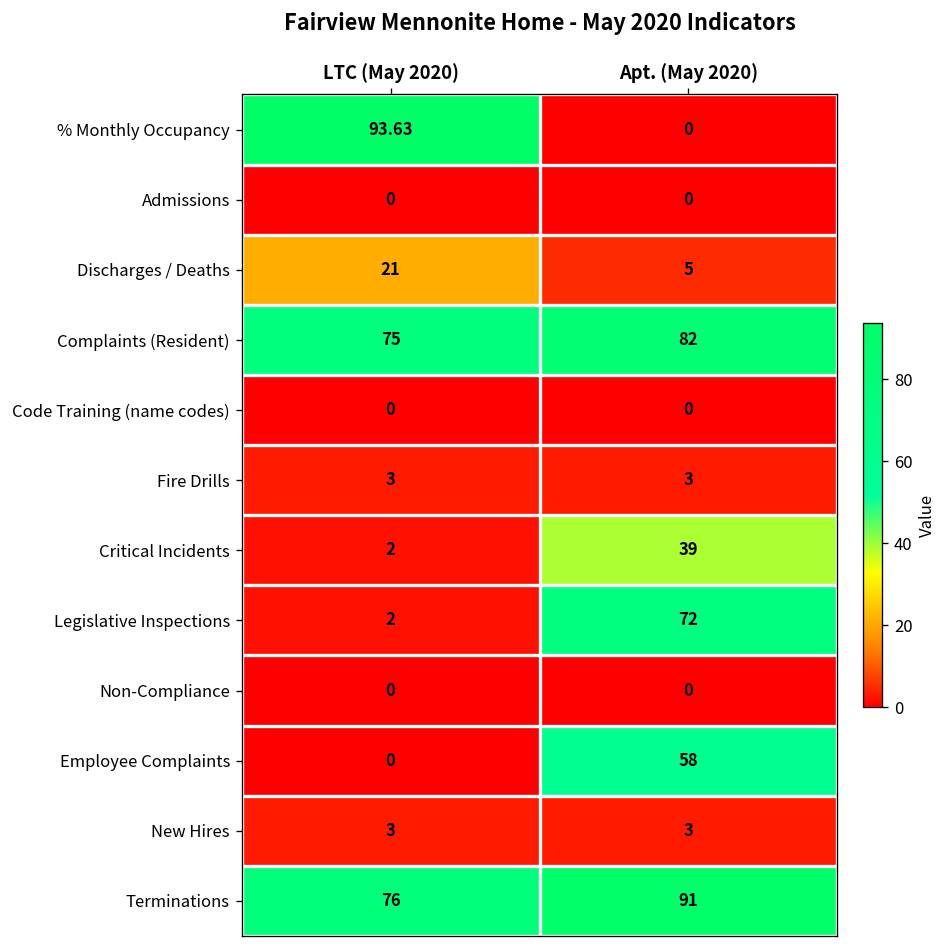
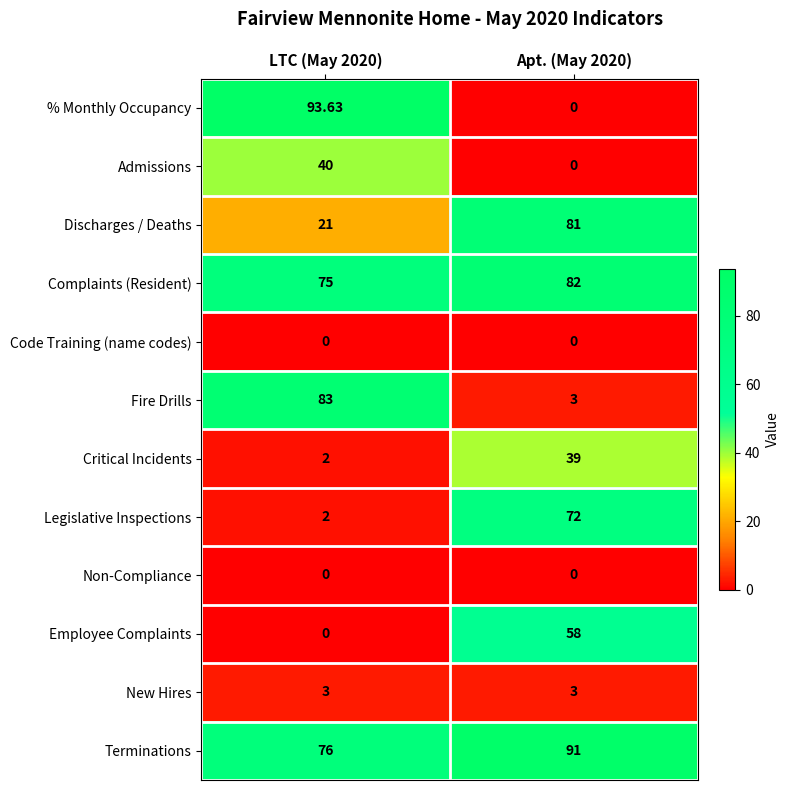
  {
    "% Monthly Occupancy": {
      "LTC (May 2020)": 93.63,
      "Apt. (May 2020)": 0
    },
    "Admissions": {
-     "LTC (May 2020)": 0,
+     "LTC (May 2020)": 40,
      "Apt. (May 2020)": 0
    },
    "Discharges / Deaths": {
      "LTC (May 2020)": 21,
-     "Apt. (May 2020)": 5
+     "Apt. (May 2020)": 81
    },
    "Complaints (Resident)": {
      "LTC (May 2020)": 75,
      "Apt. (May 2020)": 82
    },
    "Code Training (name codes)": {
      "LTC (May 2020)": 0,
      "Apt. (May 2020)": 0
    },
    "Fire Drills": {
-     "LTC (May 2020)": 3,
+     "LTC (May 2020)": 83,
      "Apt. (May 2020)": 3
    },
    "Critical Incidents": {
      "LTC (May 2020)": 2,
      "Apt. (May 2020)": 39
    },
    "Legislative Inspections": {
      "LTC (May 2020)": 2,
      "Apt. (May 2020)": 72
    },
    "Non-Compliance": {
      "LTC (May 2020)": 0,
      "Apt. (May 2020)": 0
    },
    "Employee Complaints": {
      "LTC (May 2020)": 0,
      "Apt. (May 2020)": 58
    },
    "New Hires": {
      "LTC (May 2020)": 3,
      "Apt. (May 2020)": 3
    },
    "Terminations": {
      "LTC (May 2020)": 76,
      "Apt. (May 2020)": 91
    }
  }
